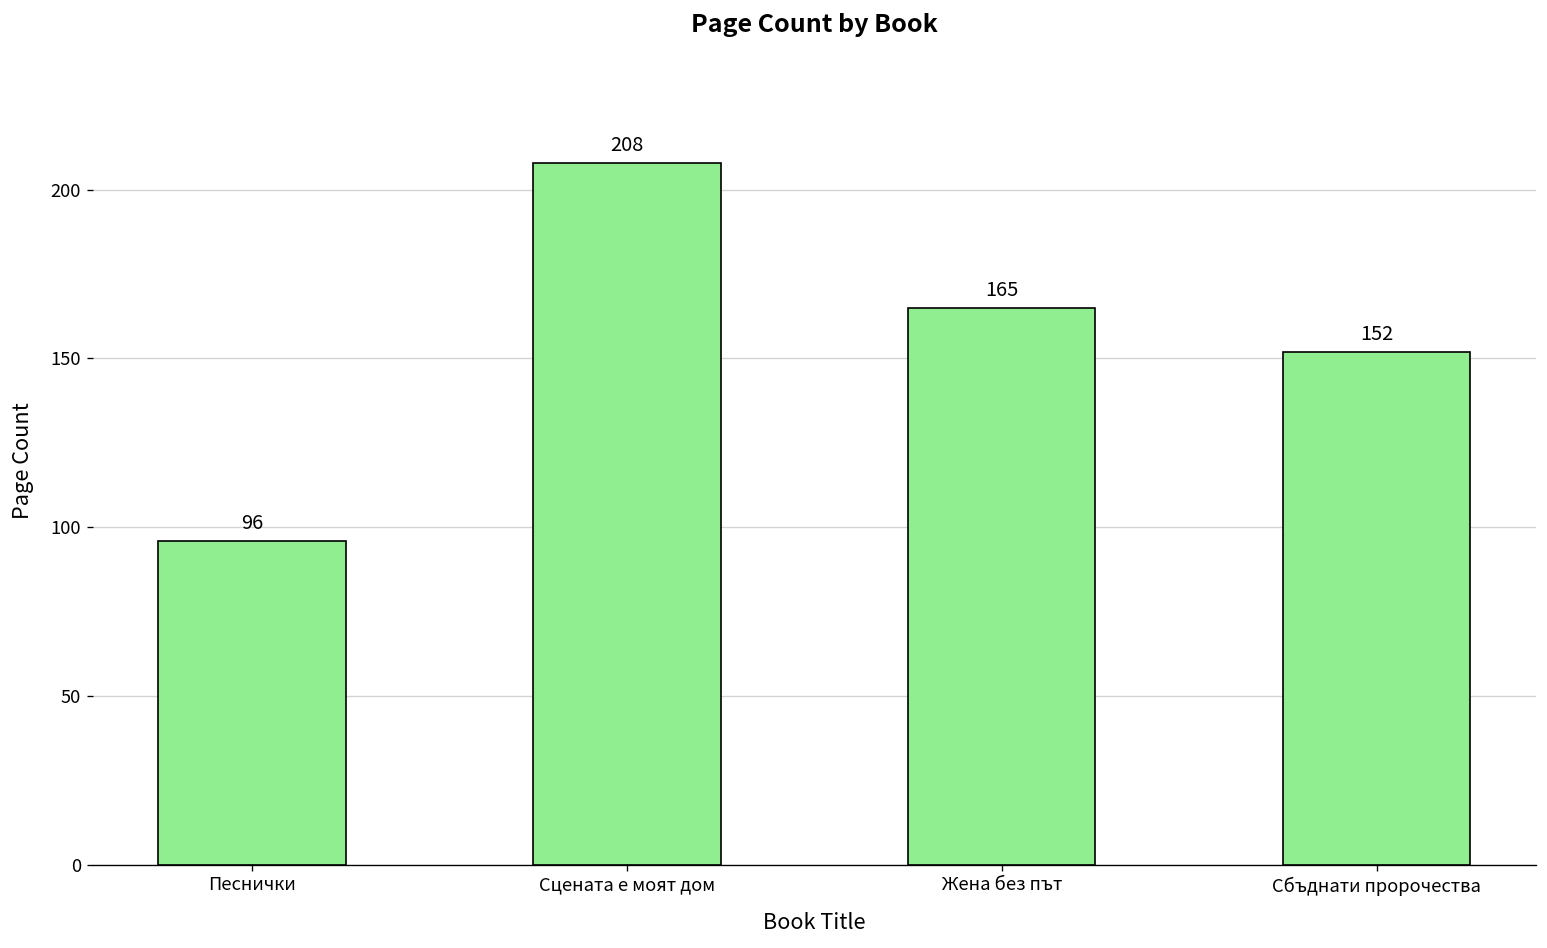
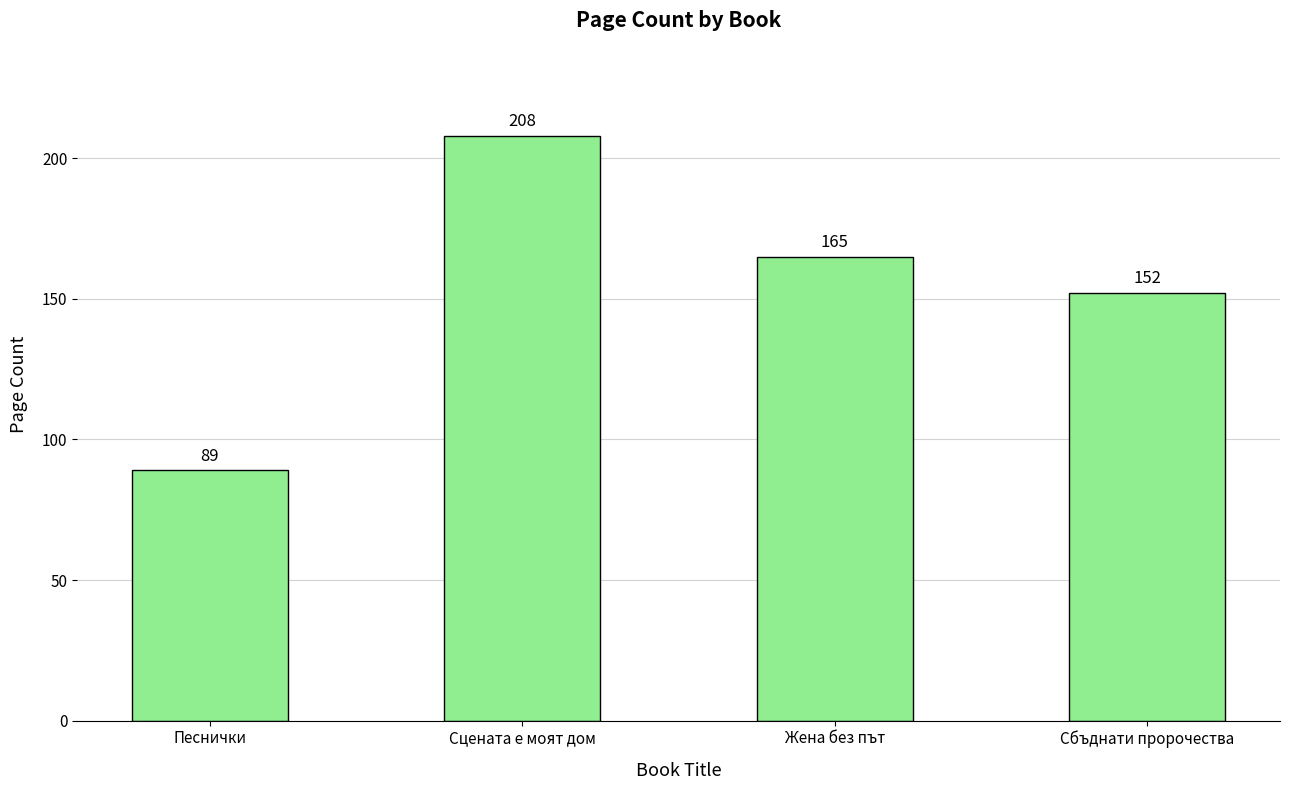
  {
-   "Песнички": 96,
+   "Песнички": 89,
    "Сцената е моят дом": 208,
    "Жена без път": 165,
    "Сбъднати пророчества": 152
  }
